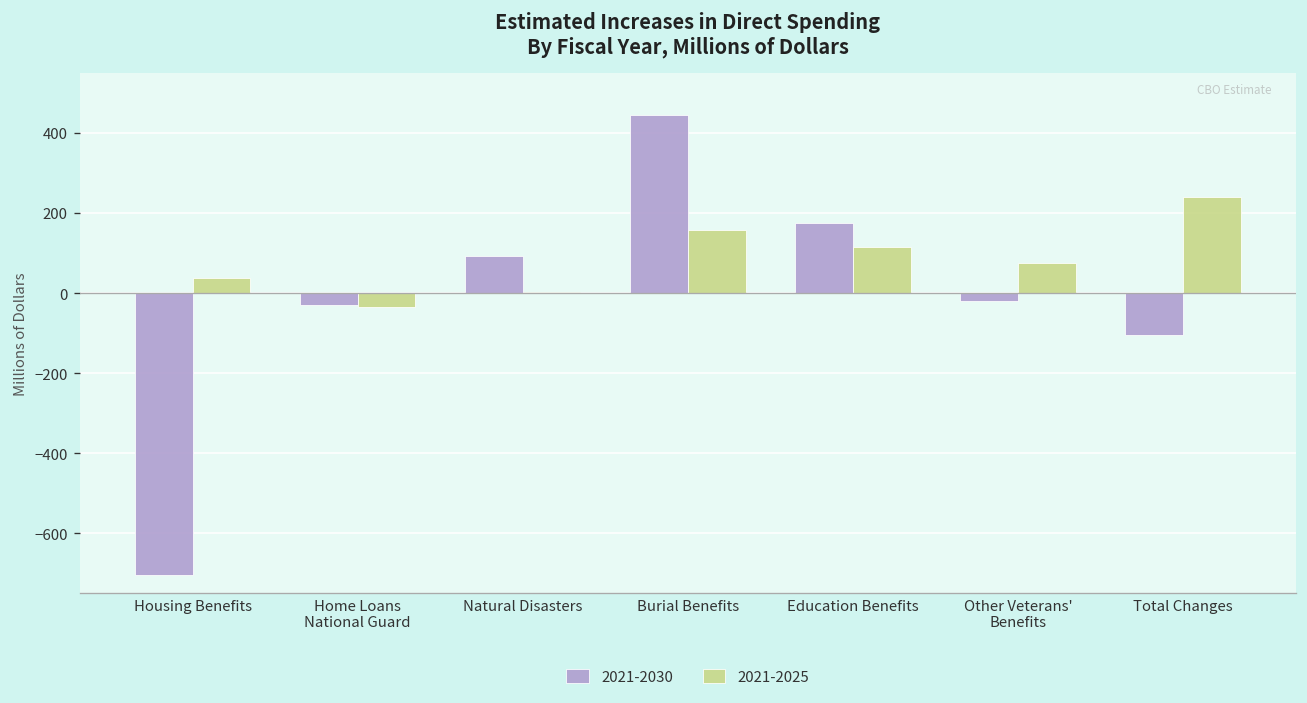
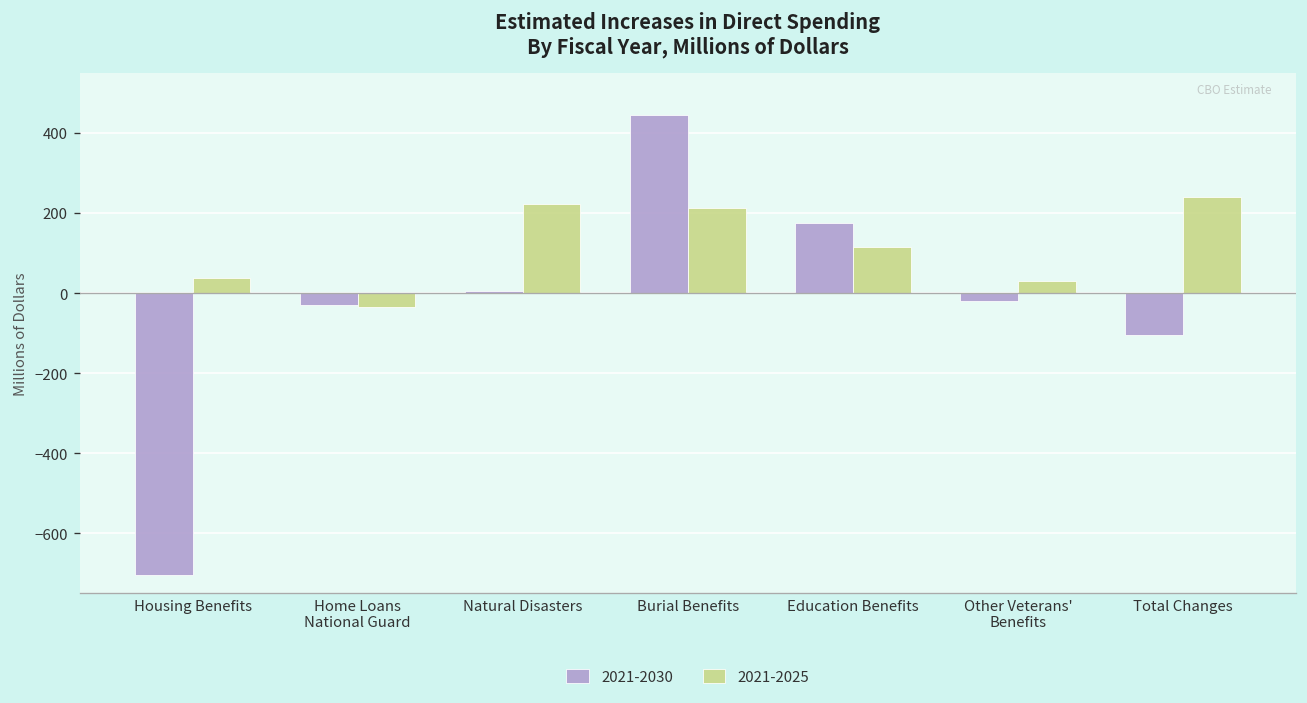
  {
    "2021-2030": {
      "Housing Benefits": -700,
      "Home Loans National Guard": -30,
-     "Natural Disasters": 90,
+     "Natural Disasters": 10,
      "Burial Benefits": 440,
      "Education Benefits": 180,
      "Other Veterans' Benefits": -20,
      "Total Changes": -110
    },
    "2021-2025": {
      "Housing Benefits": 40,
      "Home Loans National Guard": -30,
-     "Natural Disasters": 0,
-     "Burial Benefits": 160,
+     "Natural Disasters": 220,
+     "Burial Benefits": 210,
      "Education Benefits": 120,
-     "Other Veterans' Benefits": 80,
+     "Other Veterans' Benefits": 30,
      "Total Changes": 240
    }
  }
